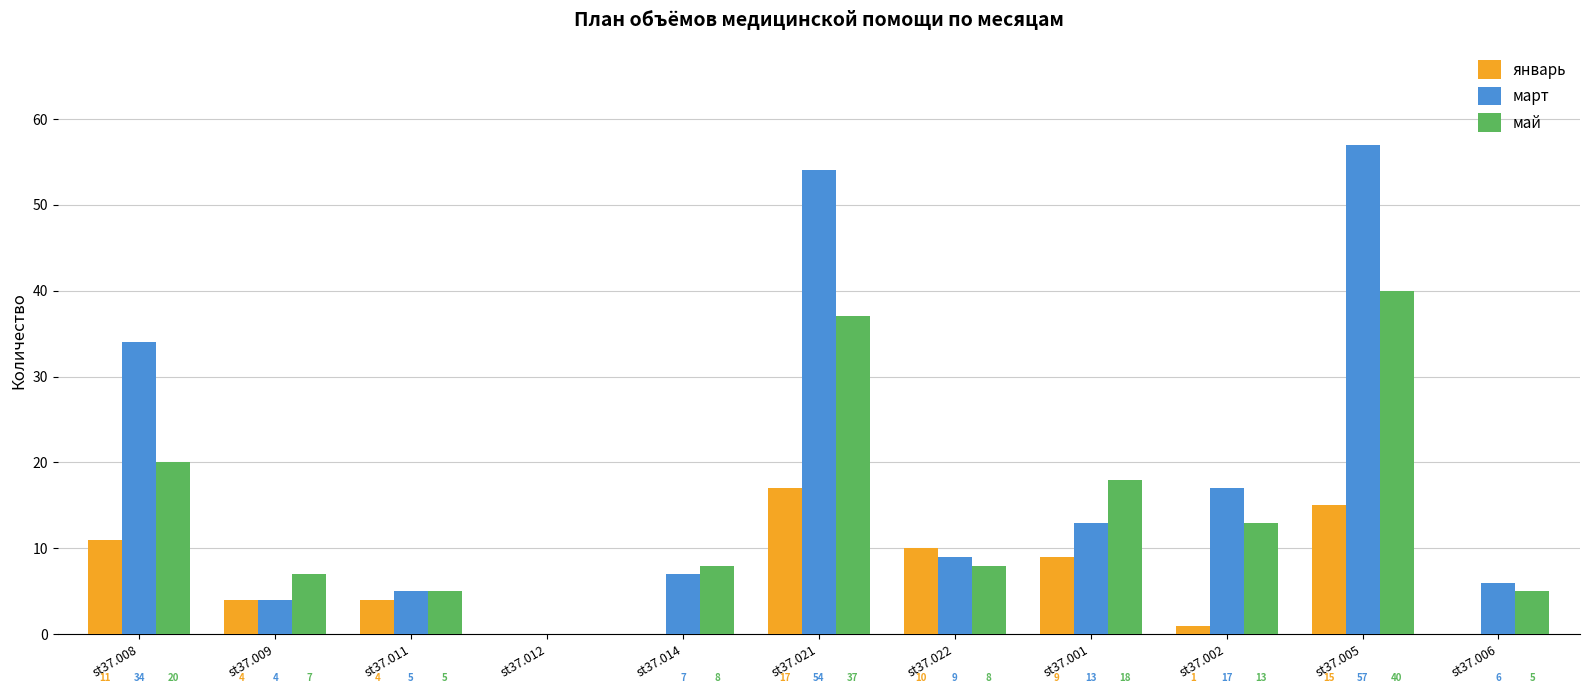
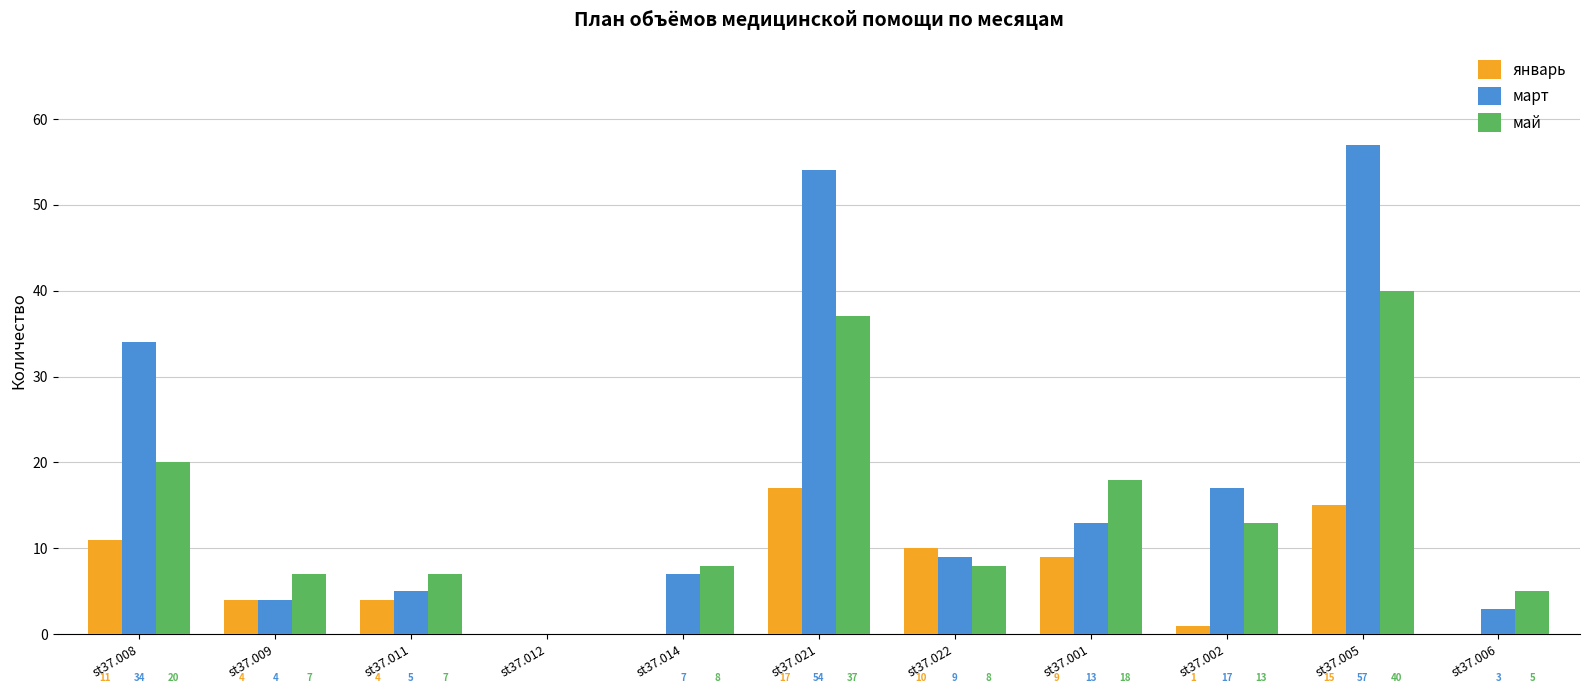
  {
    "январь": {
      "st37.008": 11,
      "st37.009": 4,
      "st37.011": 4,
      "st37.012": 0,
      "st37.014": 0,
      "st37.021": 17,
      "st37.022": 10,
      "st37.001": 9,
      "st37.002": 1,
      "st37.005": 15,
      "st37.006": 0
    },
    "март": {
-     "st37.006": 6
+     "st37.006": 3
    },
    "май": {
-     "st37.011": 5
+     "st37.011": 7
    }
  }
